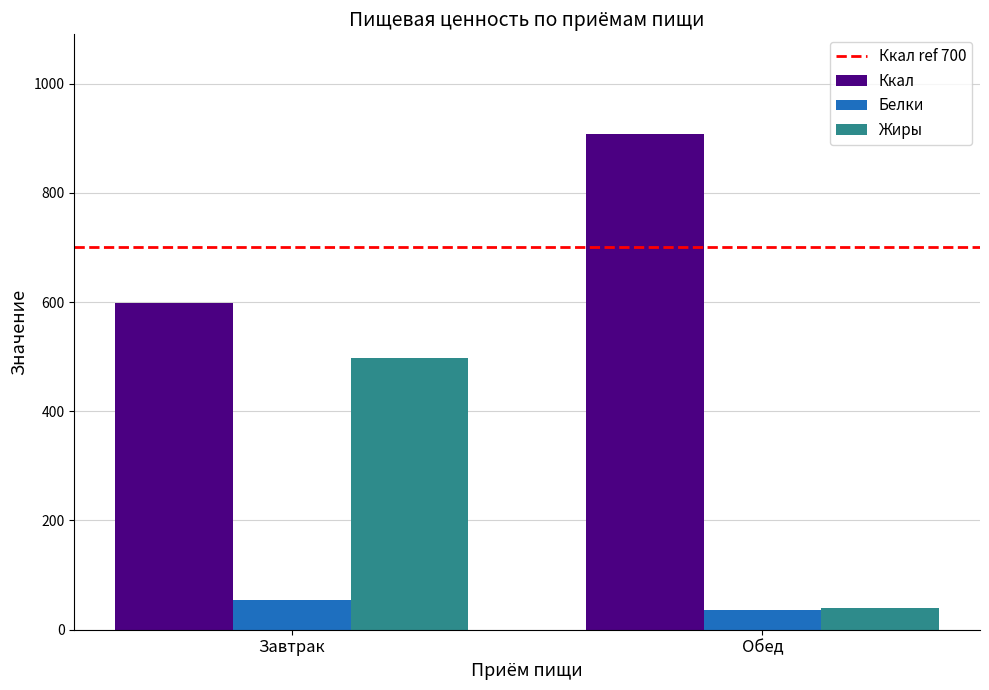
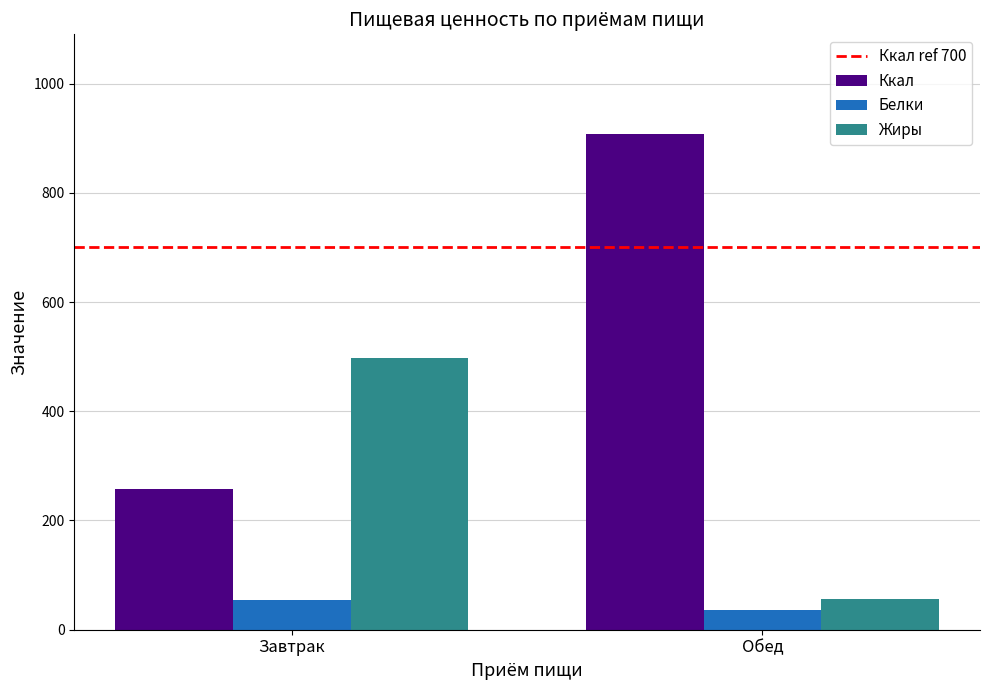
  {
    "Ккал": {
-     "Завтрак": 600,
+     "Завтрак": 260,
      "Обед": 910
    },
    "Белки": {
      "Завтрак": 50,
      "Обед": 40
    },
    "Жиры": {
      "Завтрак": 500,
-     "Обед": 40
+     "Обед": 60
    }
  }
